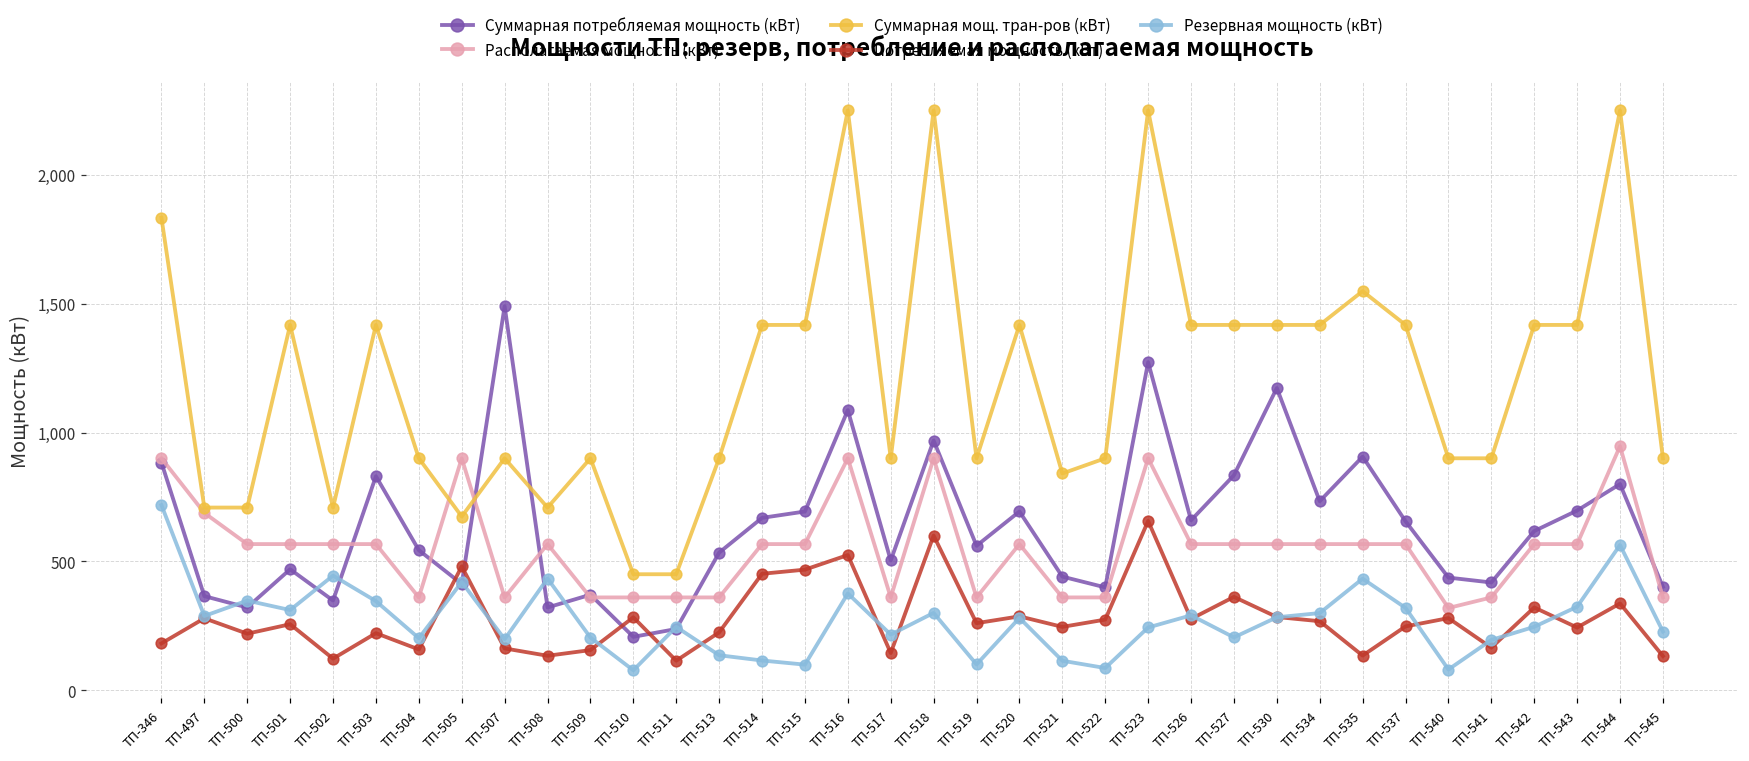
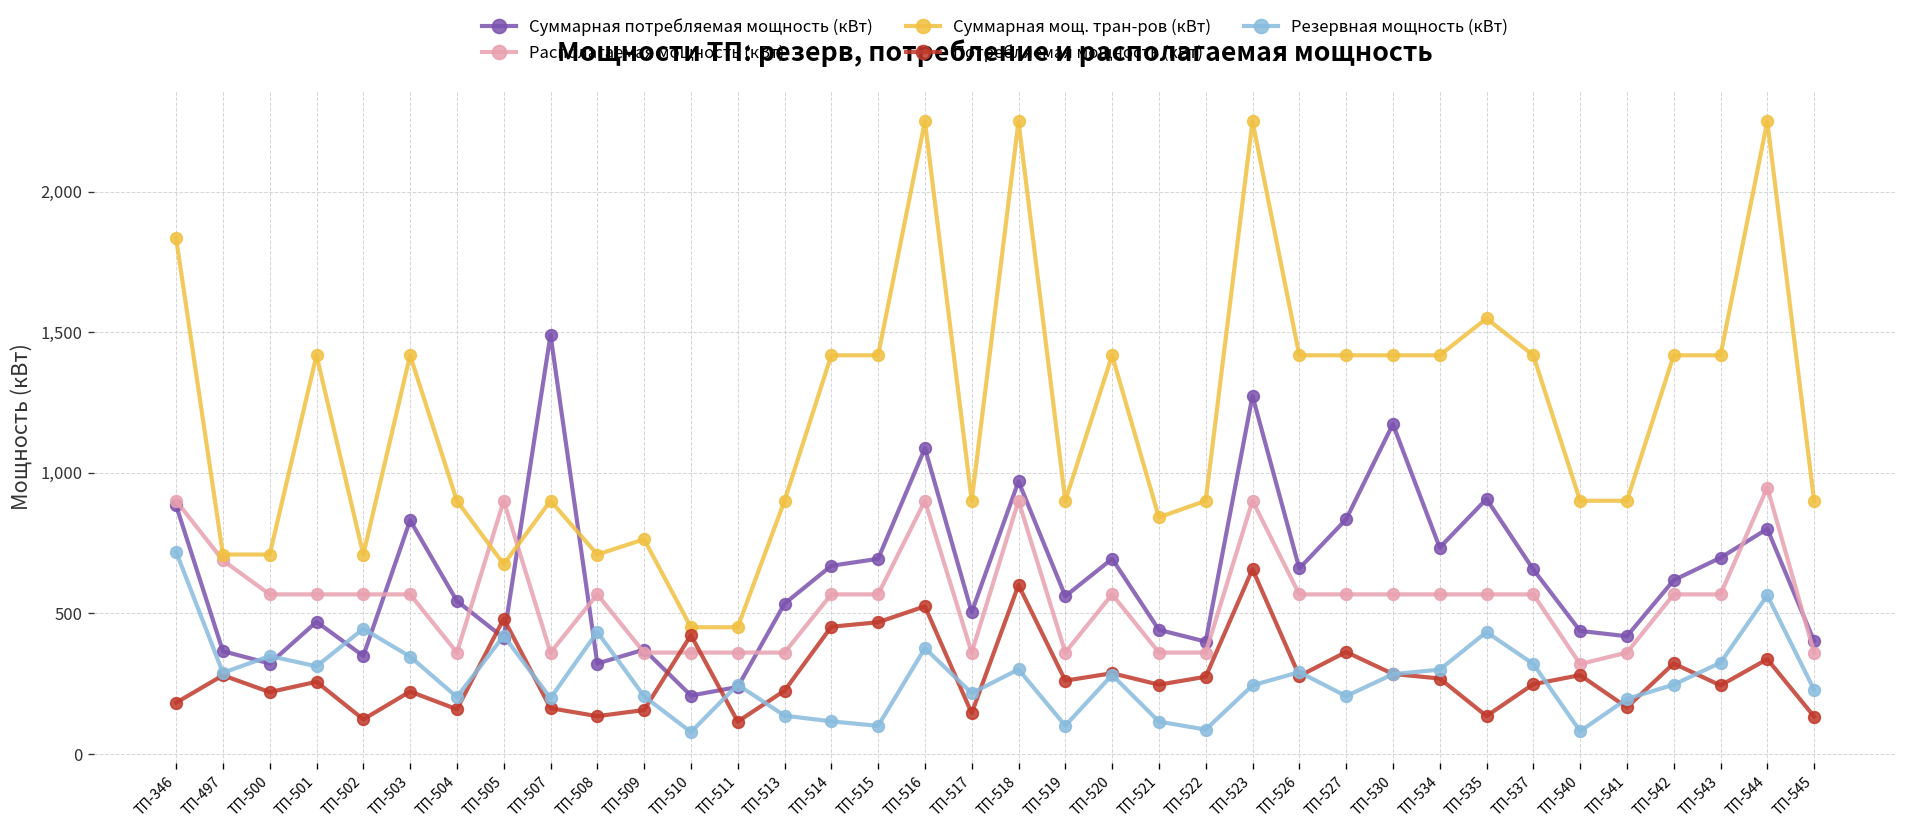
  {
    "Суммарная потребляемая мощность (кВт)": {
      "ТП-346": "880",
      "ТП-497": "370",
      "ТП-500": "320",
      "ТП-501": "470",
      "ТП-502": "350",
      "ТП-503": "830",
      "ТП-504": "540",
      "ТП-507": "1,490",
      "ТП-508": "320",
      "ТП-510": "210",
      "ТП-513": "530",
      "ТП-514": "670",
      "ТП-515": "690",
      "ТП-516": "1,090",
      "ТП-517": "500",
      "ТП-518": "970",
      "ТП-519": "560",
      "ТП-520": "690",
      "ТП-521": "440",
      "ТП-522": "400",
      "ТП-523": "1,270",
      "ТП-526": "660",
      "ТП-527": "830",
      "ТП-530": "1,170",
      "ТП-534": "730",
      "ТП-535": "910",
      "ТП-537": "660",
      "ТП-540": "440",
      "ТП-541": "420",
      "ТП-542": "620",
      "ТП-543": "700",
      "ТП-544": "800",
      "ТП-545": "400"
    },
    "Располагаемая мощность (кВт)": {
      "ТП-346": "900",
      "ТП-497": "690",
      "ТП-500": "570",
      "ТП-501": "570",
      "ТП-502": "570",
      "ТП-503": "570",
      "ТП-504": "360",
      "ТП-505": "900",
      "ТП-507": "360",
      "ТП-508": "570",
      "ТП-510": "360",
      "ТП-511": "360",
      "ТП-513": "360",
      "ТП-514": "570",
      "ТП-515": "570",
      "ТП-516": "900",
      "ТП-517": "360",
      "ТП-518": "900",
      "ТП-519": "360",
      "ТП-520": "570",
      "ТП-521": "360",
      "ТП-522": "360",
      "ТП-523": "900",
      "ТП-526": "570",
      "ТП-527": "570",
      "ТП-530": "570",
      "ТП-534": "570",
      "ТП-535": "570",
      "ТП-537": "570",
      "ТП-540": "320",
      "ТП-541": "360",
      "ТП-542": "570",
      "ТП-543": "570",
      "ТП-544": "950",
      "ТП-545": "360"
    },
    "Суммарная мощ. тран-ров (кВт)": {
      "ТП-346": "1,830",
      "ТП-497": "710",
      "ТП-500": "710",
      "ТП-501": "1,420",
      "ТП-502": "710",
      "ТП-503": "1,420",
      "ТП-504": "900",
      "ТП-505": "670",
      "ТП-507": "900",
      "ТП-508": "710",
-     "ТП-509": "900",
+     "ТП-509": "760",
      "ТП-510": "450",
      "ТП-511": "450",
      "ТП-513": "900",
      "ТП-514": "1,420",
      "ТП-515": "1,420",
      "ТП-516": "2,250",
      "ТП-517": "900",
      "ТП-518": "2,250",
      "ТП-519": "900",
      "ТП-520": "1,420",
      "ТП-521": "840",
      "ТП-522": "900",
      "ТП-523": "2,250",
      "ТП-526": "1,420",
      "ТП-527": "1,420",
      "ТП-530": "1,420",
      "ТП-534": "1,420",
      "ТП-535": "1,550",
      "ТП-537": "1,420",
      "ТП-540": "900",
      "ТП-541": "900",
      "ТП-542": "1,420",
      "ТП-543": "1,420",
      "ТП-544": "2,250",
      "ТП-545": "900"
    },
    "Потребляемая мощность (кВт)": {
      "ТП-346": "180",
      "ТП-500": "220",
      "ТП-501": "260",
      "ТП-502": "120",
      "ТП-503": "220",
      "ТП-504": "160",
      "ТП-505": "480",
      "ТП-507": "160",
      "ТП-508": "130",
      "ТП-509": "160",
-     "ТП-510": "280",
+     "ТП-510": "420",
      "ТП-511": "110",
      "ТП-513": "220",
      "ТП-514": "450",
      "ТП-515": "470",
      "ТП-516": "520",
      "ТП-517": "140",
      "ТП-518": "600",
      "ТП-519": "260",
      "ТП-521": "250",
      "ТП-522": "270",
      "ТП-523": "660",
      "ТП-526": "280",
      "ТП-527": "360",
      "ТП-534": "270",
      "ТП-535": "130",
      "ТП-537": "250",
      "ТП-540": "280",
      "ТП-541": "170",
      "ТП-542": "320",
      "ТП-543": "240",
      "ТП-544": "340",
      "ТП-545": "130"
    },
    "Резервная мощность (кВт)": {
      "ТП-346": "720",
      "ТП-500": "350",
      "ТП-501": "310",
      "ТП-502": "440",
      "ТП-503": "350",
      "ТП-504": "200",
      "ТП-507": "200",
      "ТП-508": "430",
      "ТП-509": "200",
      "ТП-510": "80",
      "ТП-513": "140",
      "ТП-514": "120",
      "ТП-515": "100",
      "ТП-516": "380",
      "ТП-517": "220",
      "ТП-518": "300",
      "ТП-519": "100",
      "ТП-521": "110",
      "ТП-522": "90",
      "ТП-523": "240",
      "ТП-526": "290",
      "ТП-527": "200",
      "ТП-534": "300",
      "ТП-535": "430",
      "ТП-537": "320",
      "ТП-540": "80",
      "ТП-541": "200",
      "ТП-542": "250",
      "ТП-543": "320",
      "ТП-544": "560",
      "ТП-545": "230"
    }
  }
